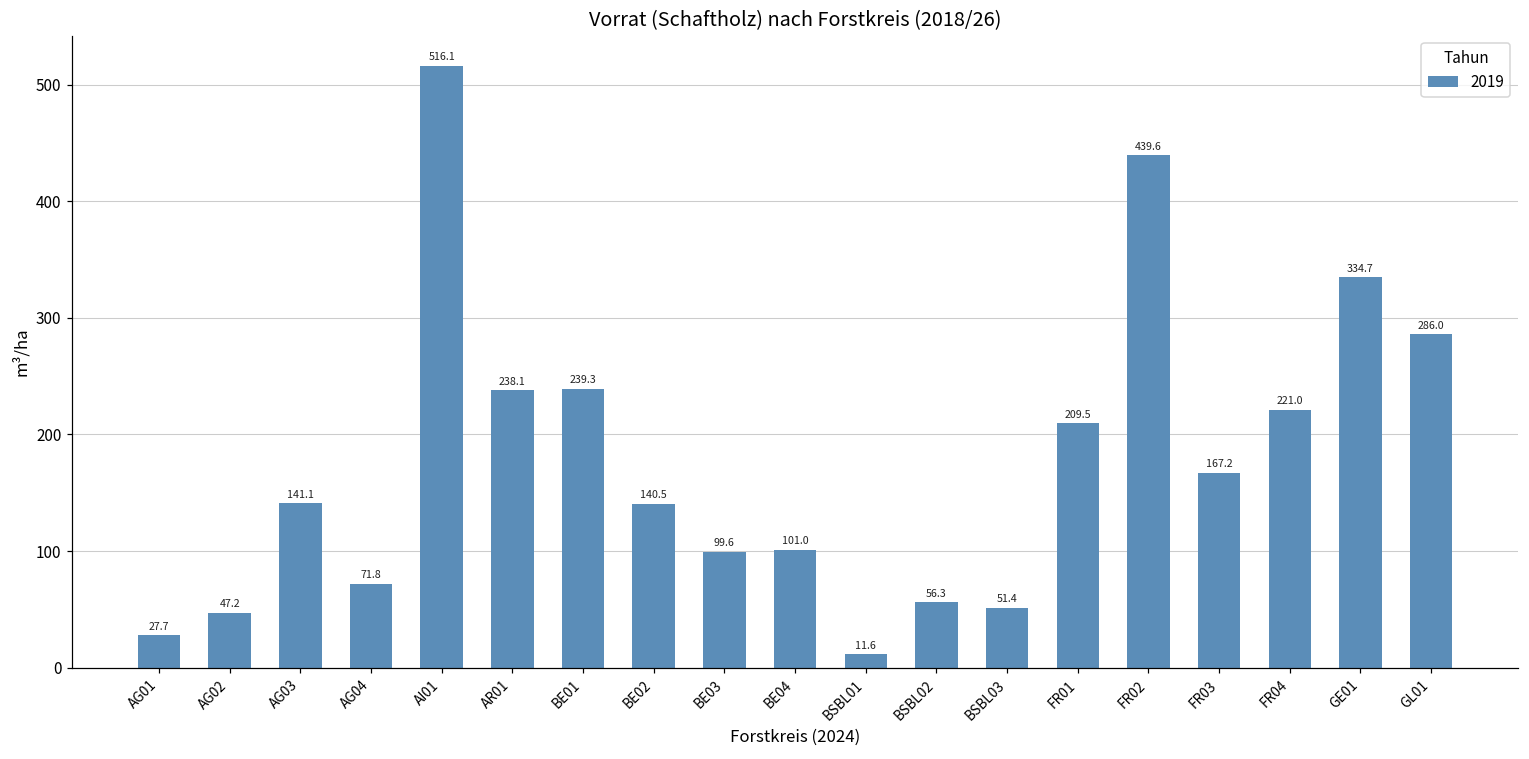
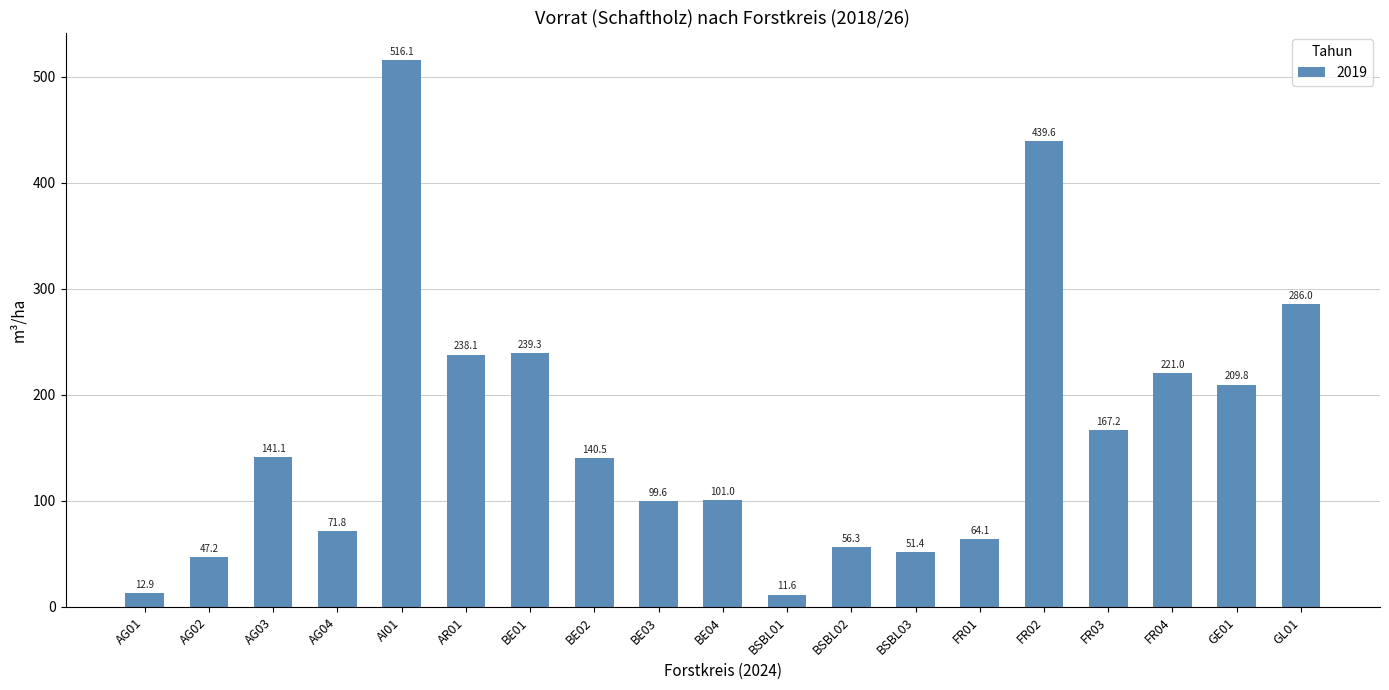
  {
-   "AG01": 27.7,
+   "AG01": 12.9,
    "AG02": 47.2,
    "AG03": 141.1,
    "AG04": 71.8,
    "AI01": 516.1,
    "AR01": 238.1,
    "BE01": 239.3,
    "BE02": 140.5,
    "BE03": 99.6,
    "BE04": 101.0,
    "BSBL01": 11.6,
    "BSBL02": 56.3,
    "BSBL03": 51.4,
-   "FR01": 209.5,
+   "FR01": 64.1,
    "FR02": 439.6,
    "FR03": 167.2,
    "FR04": 221.0,
-   "GE01": 334.7,
+   "GE01": 209.8,
    "GL01": 286.0
  }
